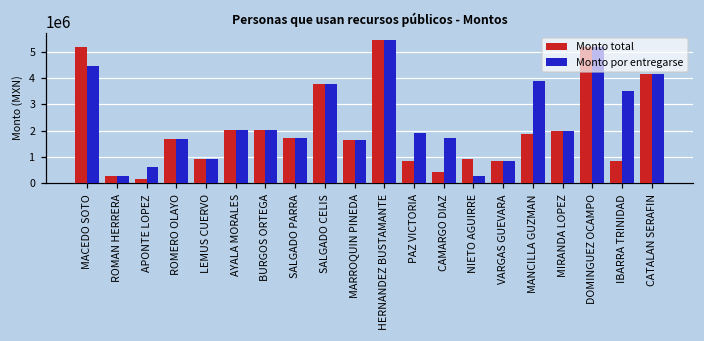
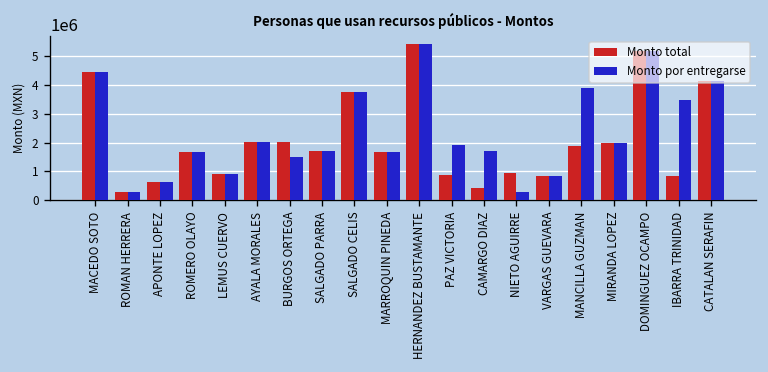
  {
    "Monto total": {
-     "MACEDO SOTO": 5200000,
+     "MACEDO SOTO": 4500000,
      "ROMAN HERRERA": 300000,
-     "APONTE LOPEZ": 200000,
+     "APONTE LOPEZ": 600000,
      "ROMERO OLAYO": 1700000,
      "LEMUS CUERVO": 900000,
      "AYALA MORALES": 2000000,
      "BURGOS ORTEGA": 2000000,
      "SALGADO PARRA": 1700000,
      "SALGADO CELIS": 3800000,
      "MARROQUIN PINEDA": 1700000,
      "HERNANDEZ BUSTAMANTE": 5400000,
      "PAZ VICTORIA": 900000,
      "CAMARGO DIAZ": 400000,
      "NIETO AGUIRRE": 900000,
      "VARGAS GUEVARA": 900000,
      "MANCILLA GUZMAN": 1900000,
      "MIRANDA LOPEZ": 2000000,
      "IBARRA TRINIDAD": 800000,
      "CATALAN SERAFIN": 4100000
    },
    "Monto por entregarse": {
      "MACEDO SOTO": 4500000,
      "ROMAN HERRERA": 300000,
      "APONTE LOPEZ": 600000,
      "ROMERO OLAYO": 1700000,
      "LEMUS CUERVO": 900000,
      "AYALA MORALES": 2000000,
-     "BURGOS ORTEGA": 2000000,
+     "BURGOS ORTEGA": 1500000,
      "SALGADO PARRA": 1700000,
      "SALGADO CELIS": 3800000,
      "MARROQUIN PINEDA": 1700000,
      "HERNANDEZ BUSTAMANTE": 5400000,
      "PAZ VICTORIA": 1900000,
      "CAMARGO DIAZ": 1700000,
      "NIETO AGUIRRE": 300000,
      "VARGAS GUEVARA": 900000,
      "MANCILLA GUZMAN": 3900000,
      "MIRANDA LOPEZ": 2000000,
      "IBARRA TRINIDAD": 3500000,
      "CATALAN SERAFIN": 4100000
    }
  }
